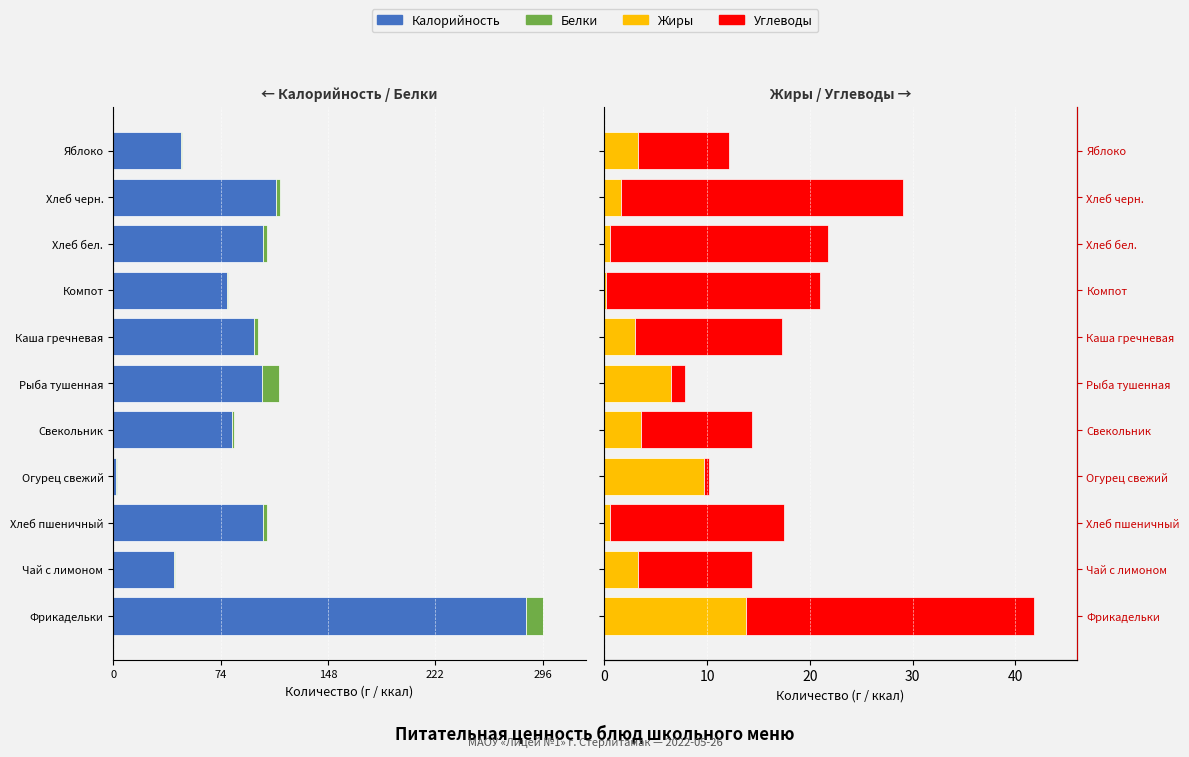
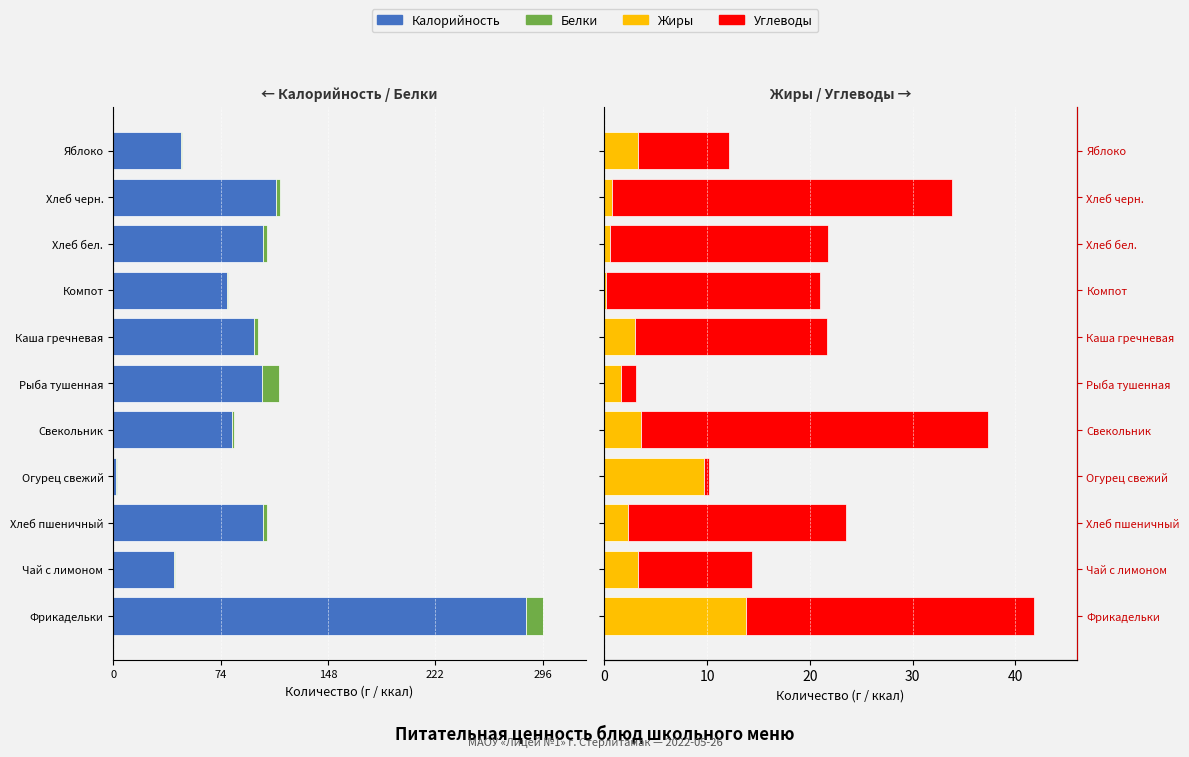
  {
    "Жиры / Углеводы →": {
      "Жиры": {
        "Яблоко": 3.3,
-       "Хлеб черн.": 1.6,
+       "Хлеб черн.": 0.8,
        "Хлеб бел.": 0.6,
        "Каша гречневая": 3.0,
-       "Рыба тушенная": 6.5,
+       "Рыба тушенная": 1.6,
        "Свекольник": 3.6,
        "Огурец свежий": 9.7,
-       "Хлеб пшеничный": 0.6,
+       "Хлеб пшеничный": 2.3,
        "Чай с лимоном": 3.3,
        "Фрикадельки": 13.8
      },
      "Углеводы": {
        "Яблоко": 8.8,
-       "Хлеб черн.": 27.5,
+       "Хлеб черн.": 33.1,
        "Хлеб бел.": 21.2,
        "Компот": 20.8,
-       "Каша гречневая": 14.3,
+       "Каша гречневая": 18.7,
        "Рыба тушенная": 1.4,
-       "Свекольник": 10.8,
+       "Свекольник": 33.7,
        "Огурец свежий": 0.4,
-       "Хлеб пшеничный": 16.9,
+       "Хлеб пшеничный": 21.2,
        "Чай с лимоном": 11.1,
        "Фрикадельки": 28.0
      }
    }
  }
